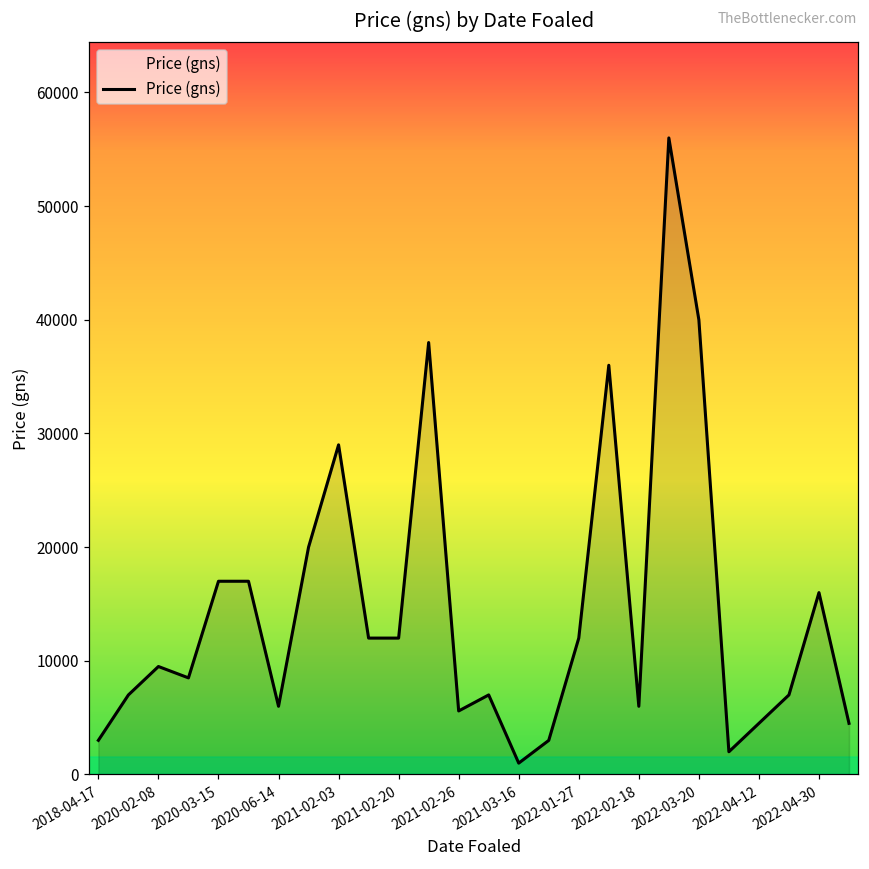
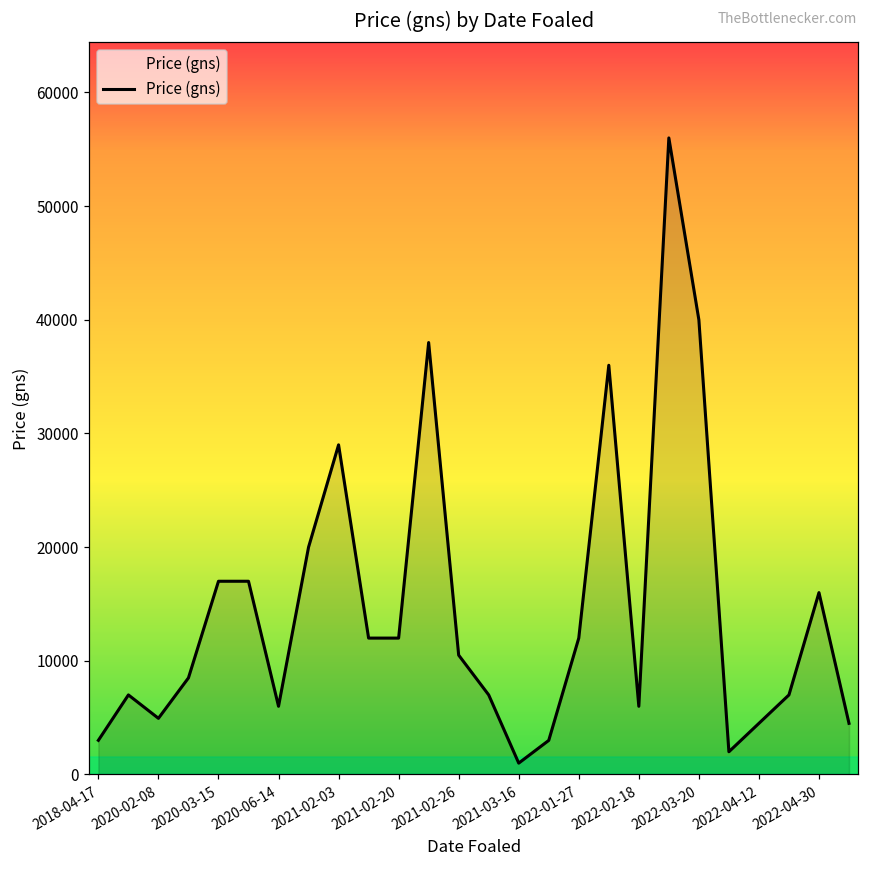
  {
    "2018-04-17": 3000,
-   "2020-02-08": 9500,
+   "2020-02-08": 4900,
    "2021-02-03": 29000,
    "2021-02-20": 12000,
-   "2021-02-26": 5600,
+   "2021-02-26": 10500,
    "2022-02-18": 6000
  }
